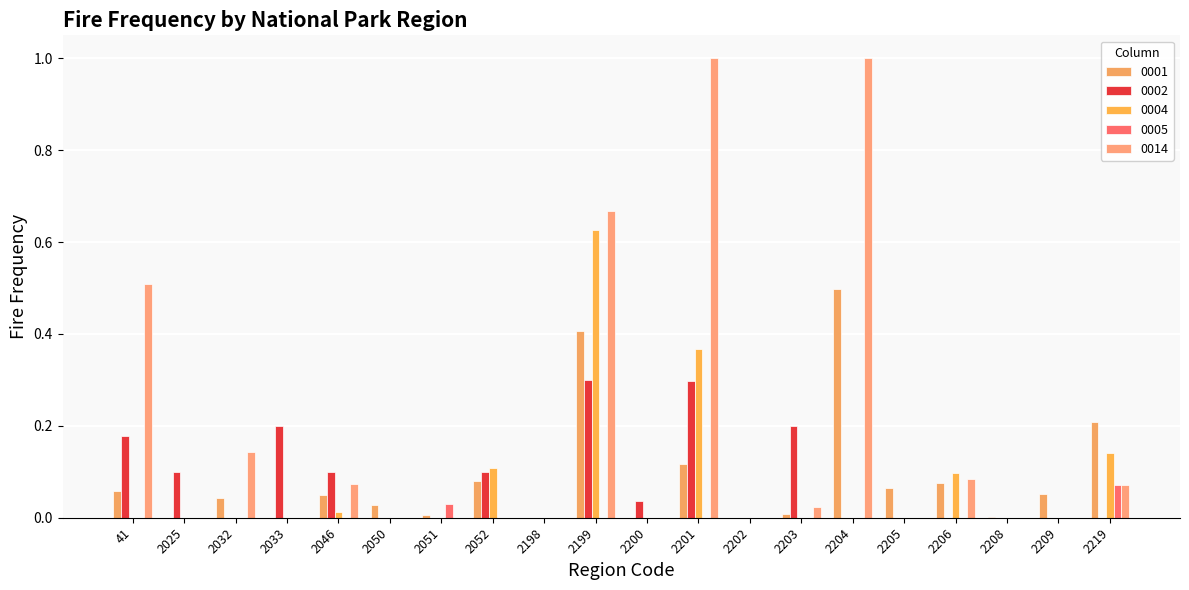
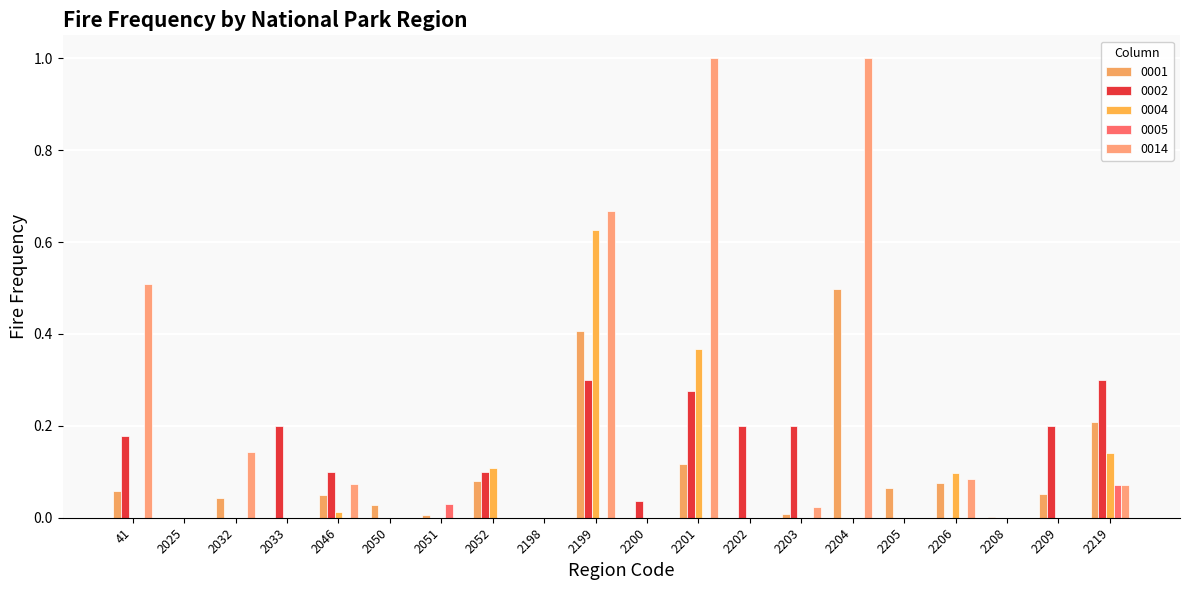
  {
    "0002": {
      "41": 0.18,
-     "2025": 0.1,
+     "2025": 0.0,
      "2032": 0.00,
      "2033": 0.20,
      "2046": 0.10,
      "2050": 0.00,
      "2051": 0.00,
      "2052": 0.10,
      "2198": 0.00,
      "2199": 0.30,
      "2200": 0.04,
-     "2201": 0.30,
-     "2202": 0.0,
+     "2201": 0.28,
+     "2202": 0.2,
      "2203": 0.20,
      "2204": 0.00,
      "2205": 0.00,
      "2206": 0.00,
      "2208": 0.00,
-     "2209": 0.0,
-     "2219": 0.0
+     "2209": 0.2,
+     "2219": 0.3
    }
  }
